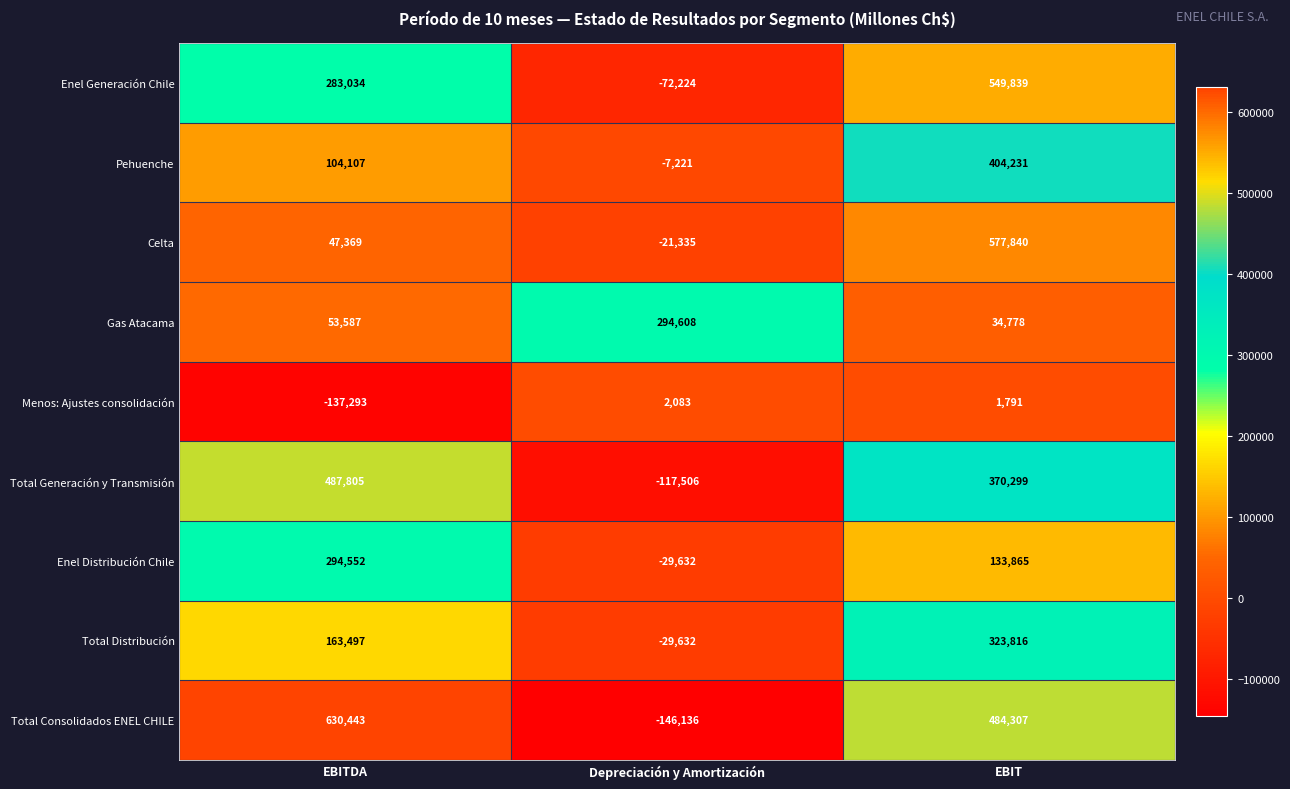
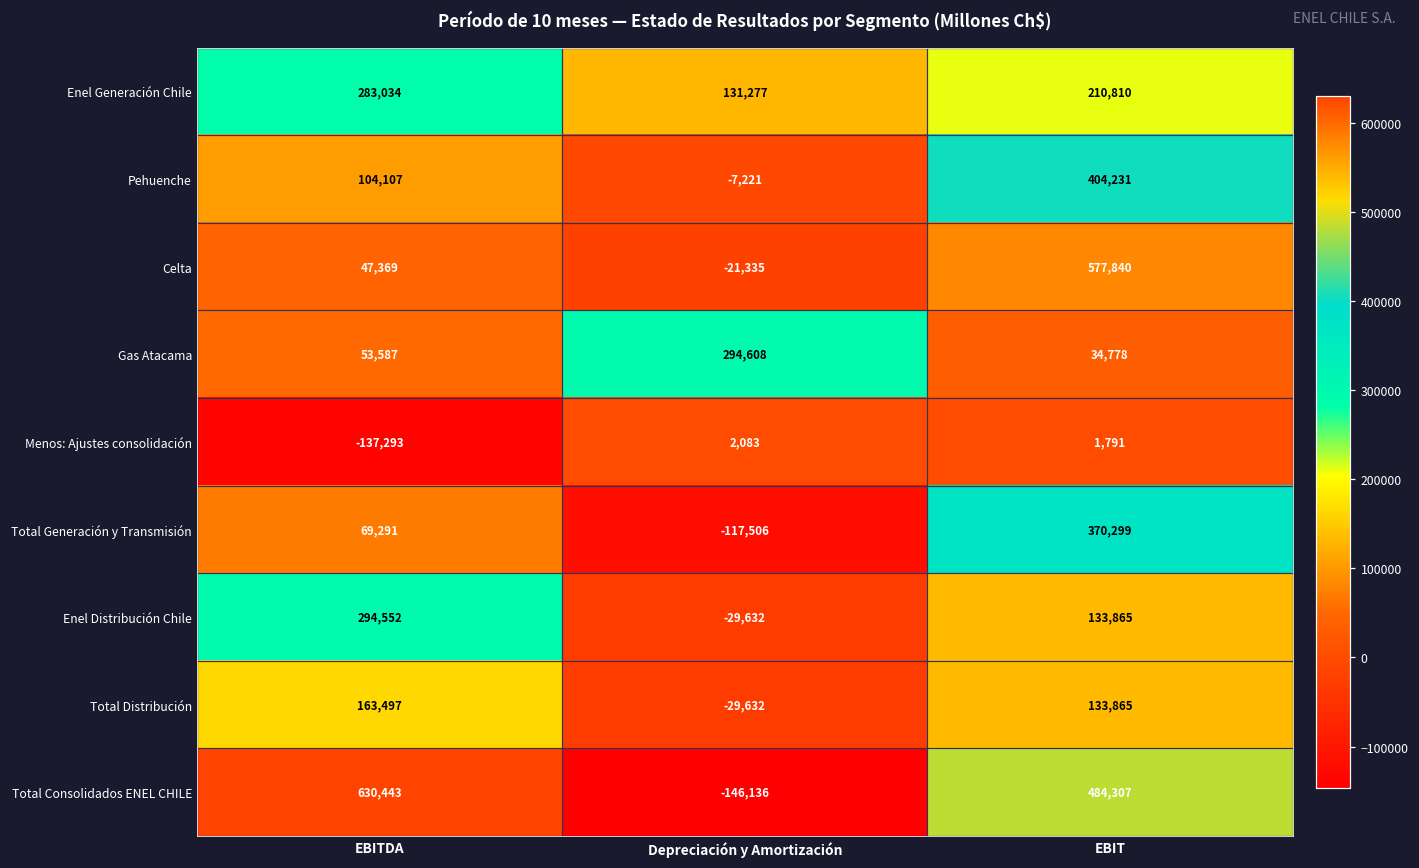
  {
    "Enel Generación Chile": {
      "EBITDA": "283,034",
-     "Depreciación y Amortización": "-72,224",
-     "EBIT": "549,839"
+     "Depreciación y Amortización": "131,277",
+     "EBIT": "210,810"
    },
    "Pehuenche": {
      "EBITDA": "104,107",
      "Depreciación y Amortización": "-7,221",
      "EBIT": "404,231"
    },
    "Celta": {
      "EBITDA": "47,369",
      "Depreciación y Amortización": "-21,335",
      "EBIT": "577,840"
    },
    "Gas Atacama": {
      "EBITDA": "53,587",
      "Depreciación y Amortización": "294,608",
      "EBIT": "34,778"
    },
    "Menos: Ajustes consolidación": {
      "EBITDA": "-137,293",
      "Depreciación y Amortización": "2,083",
      "EBIT": "1,791"
    },
    "Total Generación y Transmisión": {
-     "EBITDA": "487,805",
+     "EBITDA": "69,291",
      "Depreciación y Amortización": "-117,506",
      "EBIT": "370,299"
    },
    "Enel Distribución Chile": {
      "EBITDA": "294,552",
      "Depreciación y Amortización": "-29,632",
      "EBIT": "133,865"
    },
    "Total Distribución": {
      "EBITDA": "163,497",
      "Depreciación y Amortización": "-29,632",
-     "EBIT": "323,816"
+     "EBIT": "133,865"
    },
    "Total Consolidados ENEL CHILE": {
      "EBITDA": "630,443",
      "Depreciación y Amortización": "-146,136",
      "EBIT": "484,307"
    }
  }
